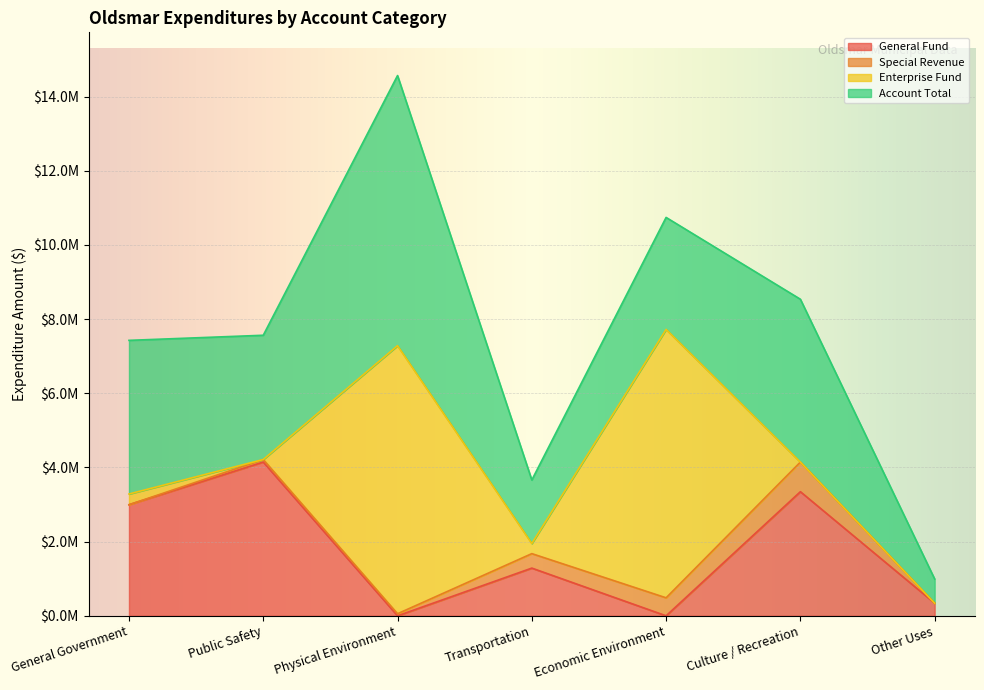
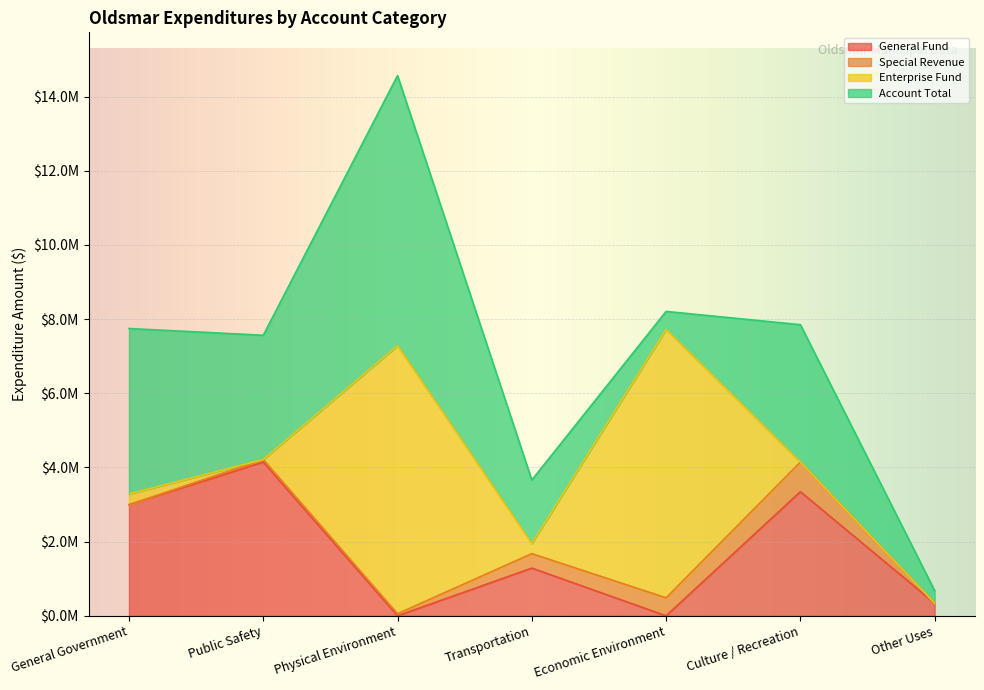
  {
    "Enterprise Fund": {
      "General Government": "$300000",
      "Physical Environment": "$7200000",
      "Transportation": "$300000",
      "Economic Environment": "$7200000"
    },
    "Account Total": {
-     "General Government": "$4100000",
+     "General Government": "$4500000",
      "Public Safety": "$3400000",
      "Physical Environment": "$7300000",
      "Transportation": "$1700000",
-     "Economic Environment": "$3000000",
-     "Culture / Recreation": "$4400000",
-     "Other Uses": "$700000"
+     "Economic Environment": "$500000",
+     "Culture / Recreation": "$3700000",
+     "Other Uses": "$300000"
    }
  }
